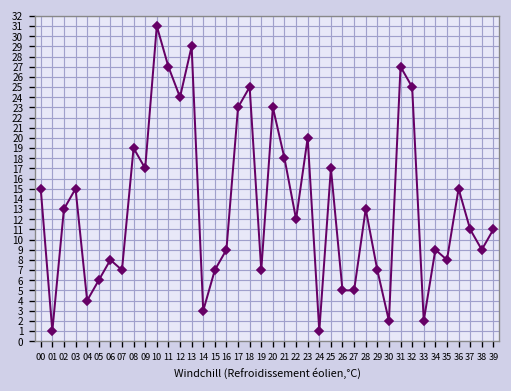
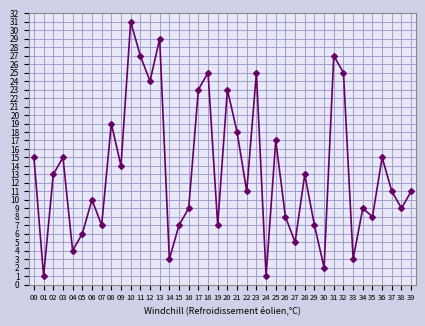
  {
    "00": 15,
    "01": 1,
    "02": 13,
    "03": 15,
    "04": 4,
    "05": 6,
-   "06": 8,
+   "06": 10,
    "07": 7,
    "08": 19,
-   "09": 17,
+   "09": 14,
    "10": 31,
    "11": 27,
    "12": 24,
    "13": 29,
    "14": 3,
    "15": 7,
    "16": 9,
    "17": 23,
    "18": 25,
    "19": 7,
    "20": 23,
    "21": 18,
-   "22": 12,
-   "23": 20,
+   "22": 11,
+   "23": 25,
    "24": 1,
    "25": 17,
-   "26": 5,
+   "26": 8,
    "27": 5,
    "28": 13,
    "29": 7,
    "30": 2,
    "31": 27,
    "32": 25,
-   "33": 2,
+   "33": 3,
    "34": 9,
    "35": 8,
    "36": 15,
    "37": 11,
    "38": 9,
    "39": 11
  }
